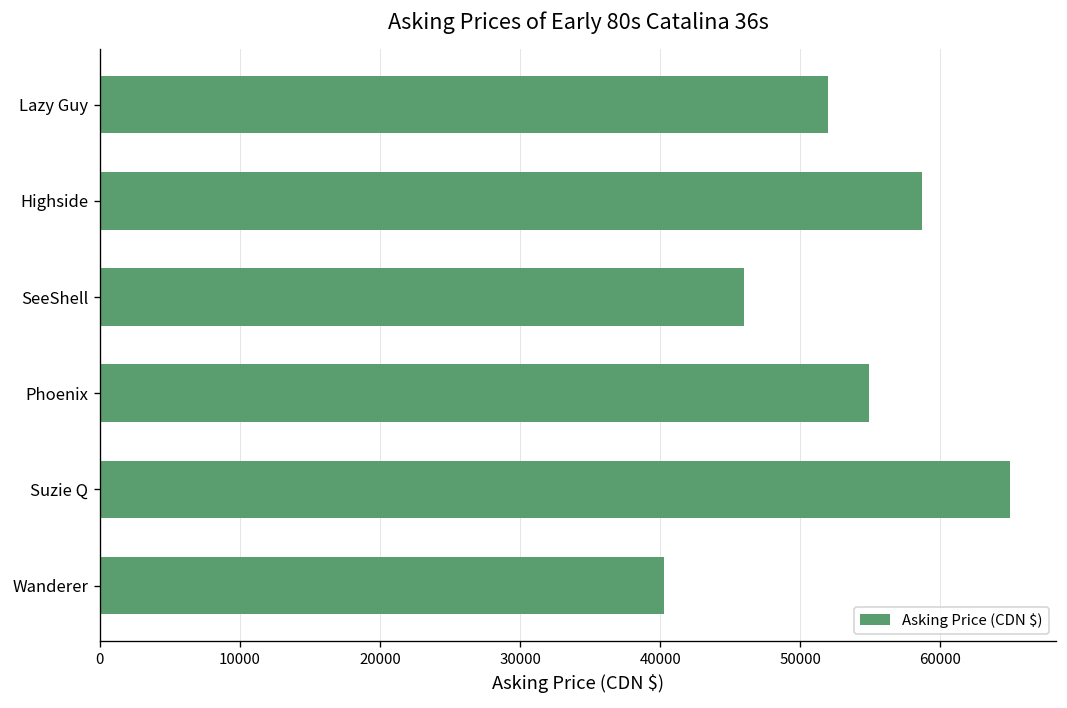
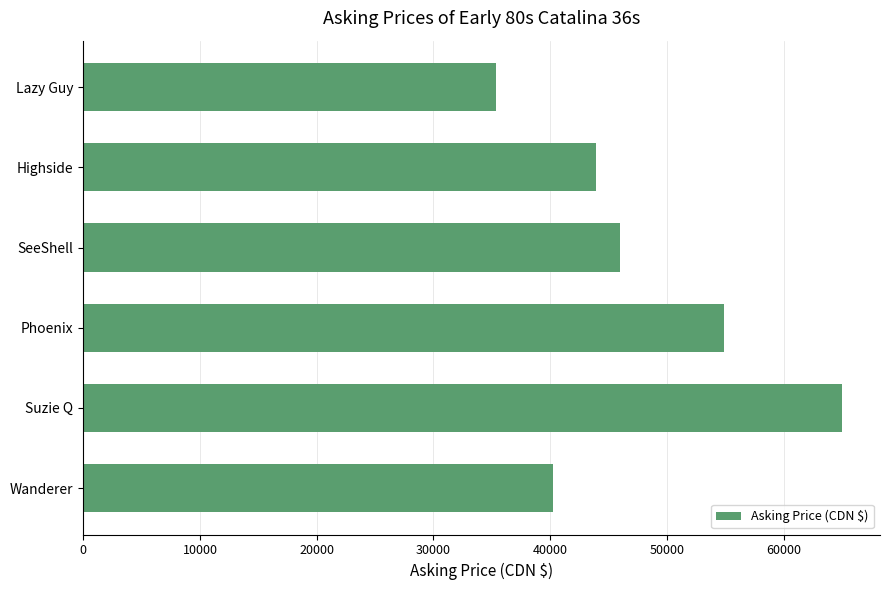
  {
-   "Lazy Guy": 52000,
-   "Highside": 58700,
+   "Lazy Guy": 35400,
+   "Highside": 43900,
    "SeeShell": 46000,
    "Phoenix": 54900,
    "Suzie Q": 65000,
    "Wanderer": 40300
  }
